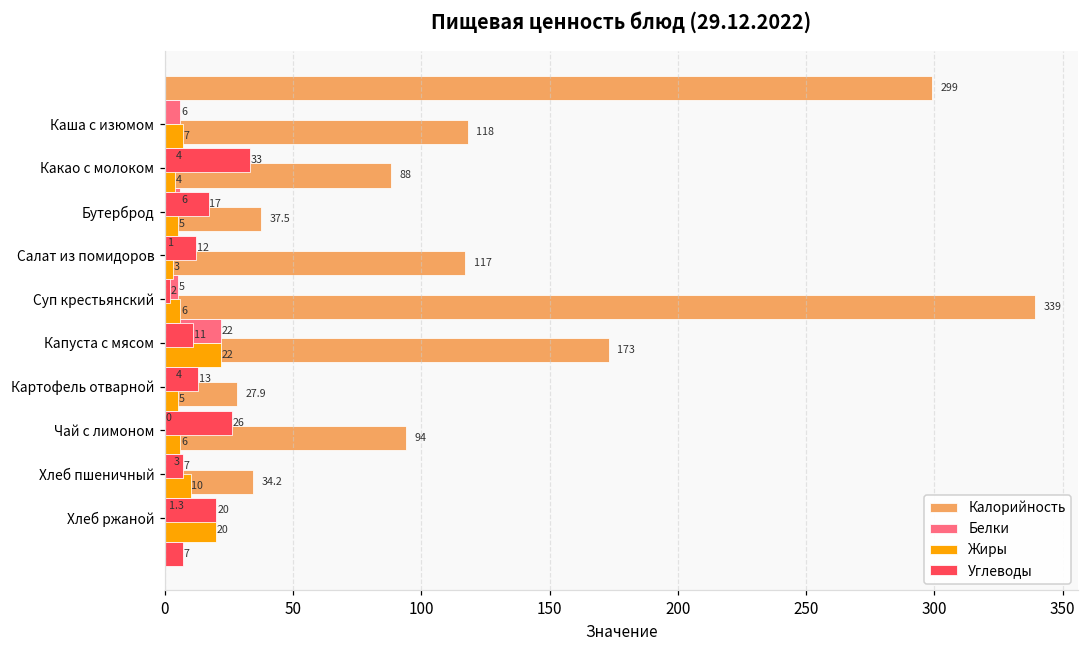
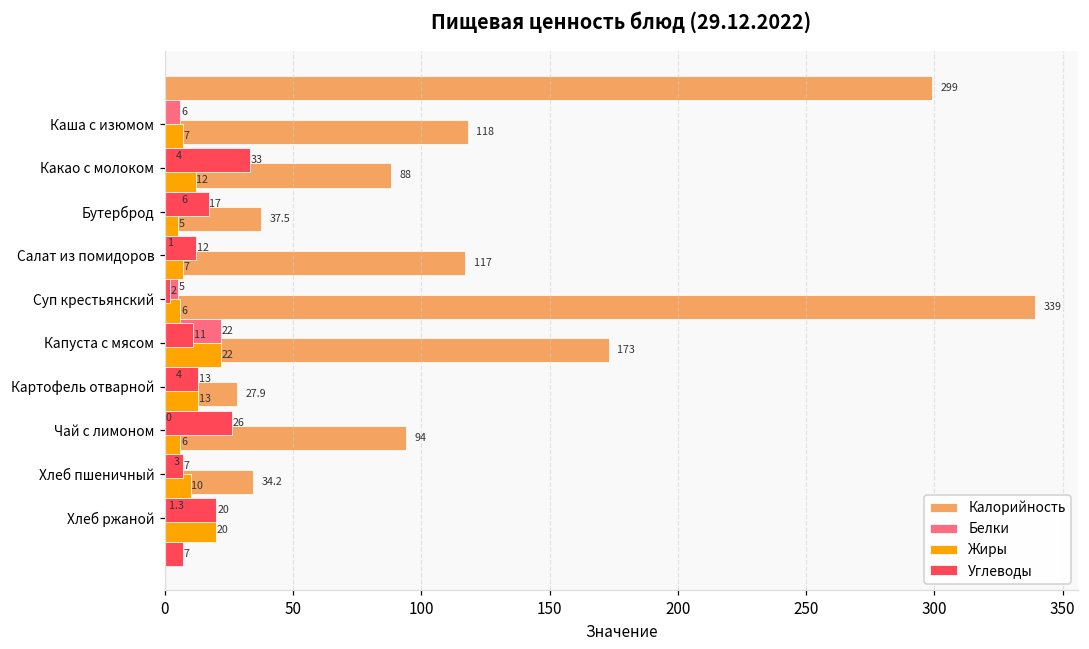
  {
    "Жиры": {
-     "Какао с молоком": 4,
-     "Салат из помидоров": 3,
-     "Картофель отварной": 5,
+     "Какао с молоком": 12,
+     "Салат из помидоров": 7,
+     "Картофель отварной": 13,
      "Хлеб ржаной": 20
    }
  }
